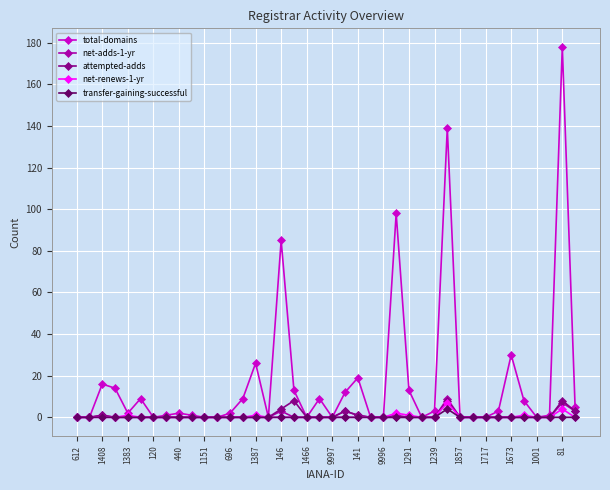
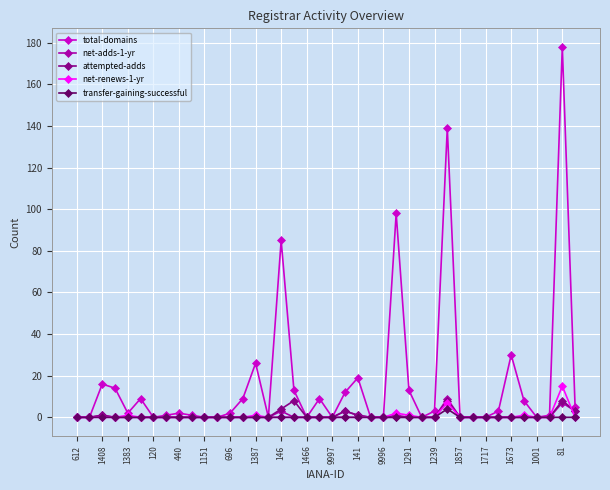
  {
    "net-renews-1-yr": {
-     "81": 4
+     "81": 15
    }
  }
